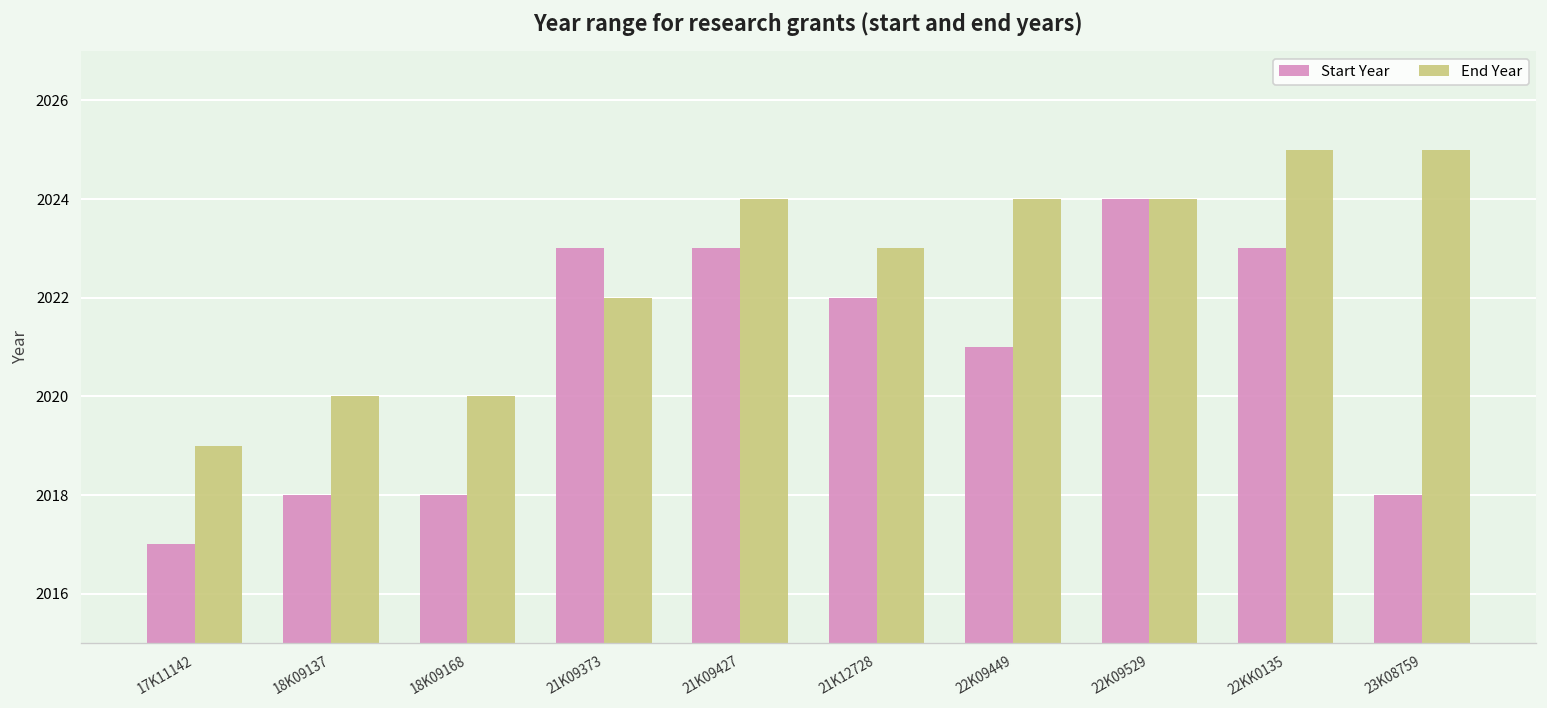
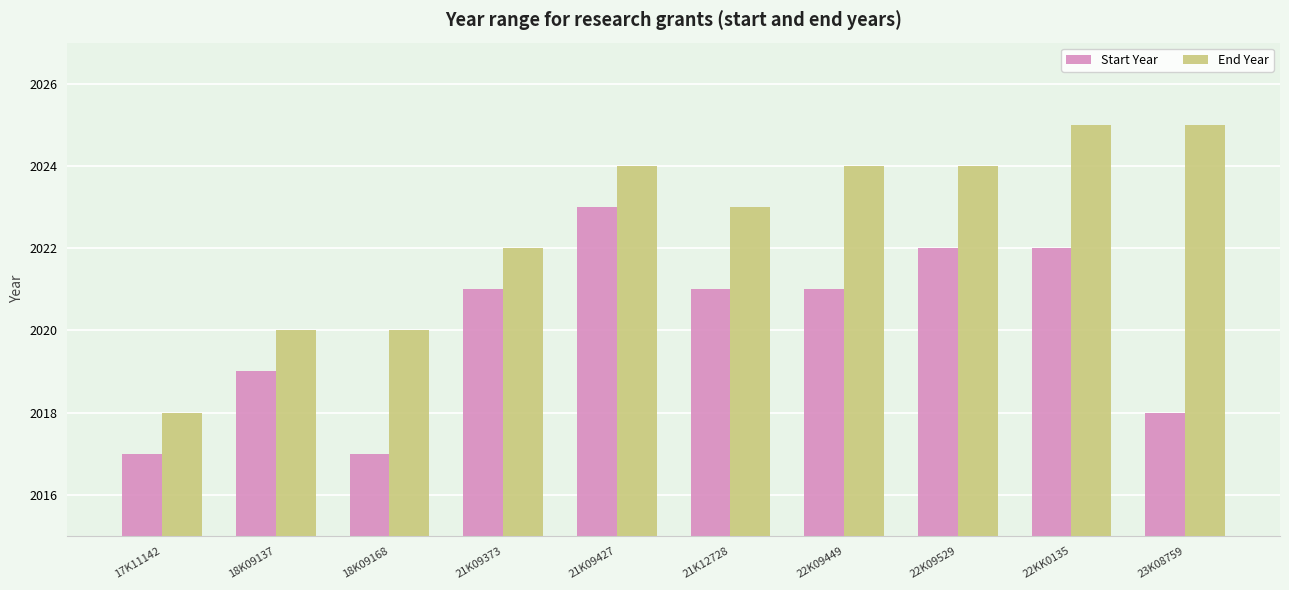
  {
    "Start Year": {
      "17K11142": 2017,
-     "18K09137": 2018,
-     "18K09168": 2018,
-     "21K09373": 2023,
+     "18K09137": 2019,
+     "18K09168": 2017,
+     "21K09373": 2021,
      "21K09427": 2023,
-     "21K12728": 2022,
+     "21K12728": 2021,
      "22K09449": 2021,
-     "22K09529": 2024,
-     "22KK0135": 2023,
+     "22K09529": 2022,
+     "22KK0135": 2022,
      "23K08759": 2018
    },
    "End Year": {
-     "17K11142": 2019,
+     "17K11142": 2018,
      "18K09137": 2020,
      "18K09168": 2020,
      "21K09373": 2022,
      "21K09427": 2024,
      "21K12728": 2023,
      "22K09449": 2024,
      "22K09529": 2024,
      "22KK0135": 2025,
      "23K08759": 2025
    }
  }
